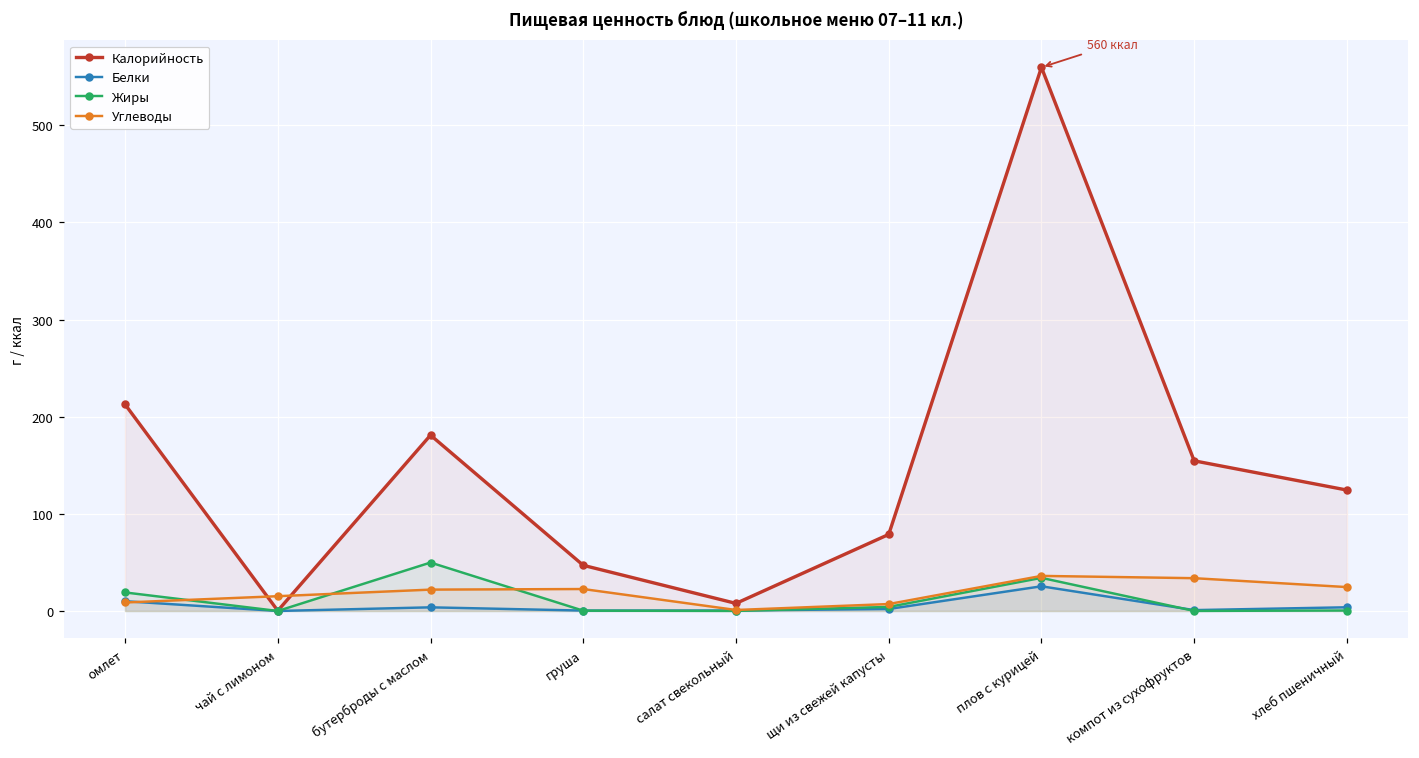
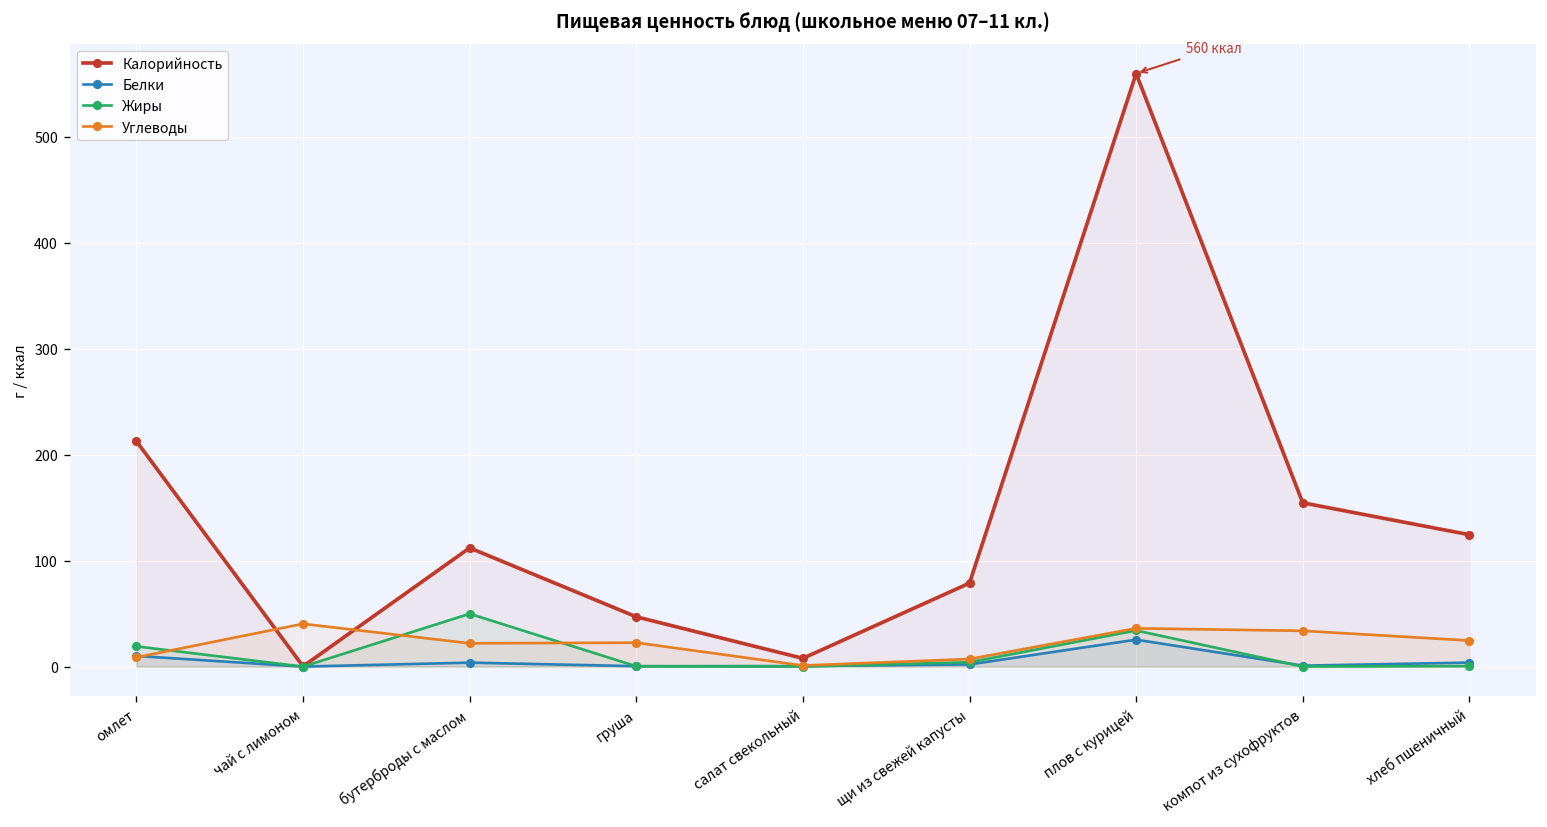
  {
    "Калорийность": {
      "омлет": 210,
-     "бутерброды с маслом": 180,
+     "бутерброды с маслом": 110,
      "груша": 50,
      "салат свекольный": 10,
      "щи из свежей капусты": 80,
      "компот из сухофруктов": 150,
      "хлеб пшеничный": 120
    },
    "Белки": {
      "бутерброды с маслом": 0,
      "плов с курицей": 30,
      "хлеб пшеничный": 0
    },
    "Жиры": {
      "омлет": 20,
      "бутерброды с маслом": 50,
      "хлеб пшеничный": 0
    },
    "Углеводы": {
-     "чай с лимоном": 20,
+     "чай с лимоном": 40,
      "бутерброды с маслом": 20,
      "груша": 20,
      "щи из свежей капусты": 10,
      "компот из сухофруктов": 30,
      "хлеб пшеничный": 20
    }
  }
